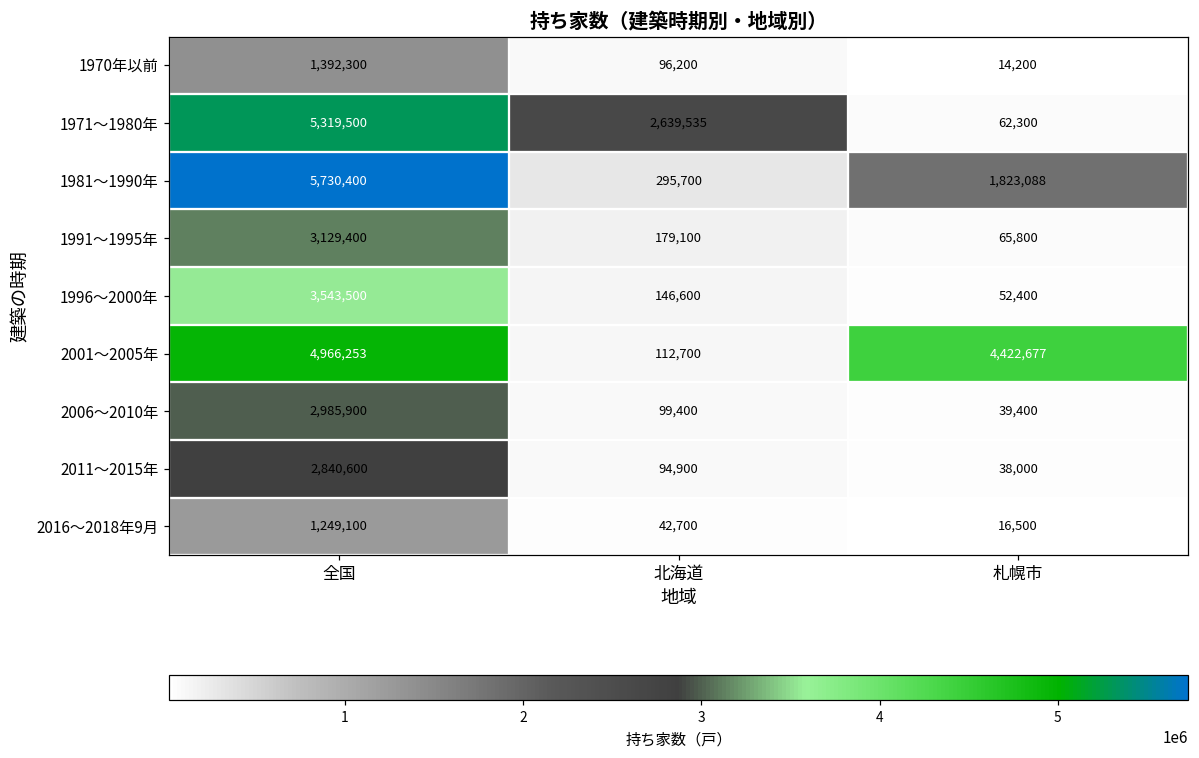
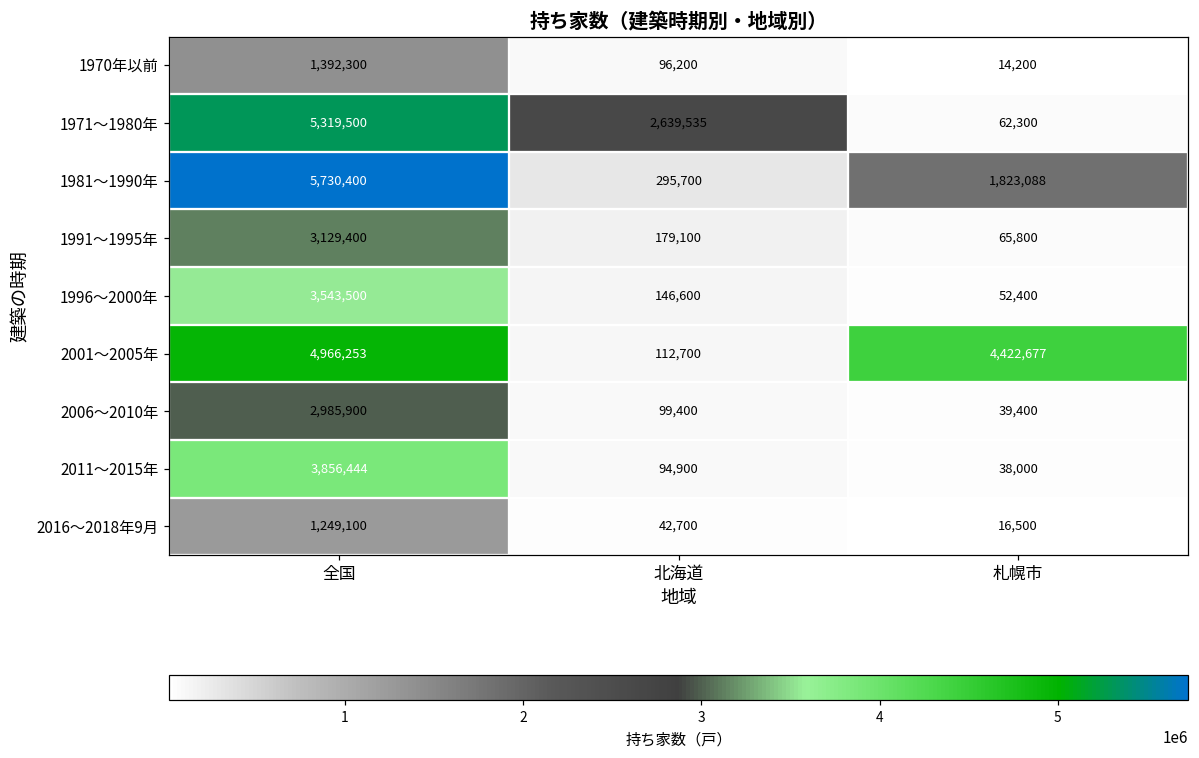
  {
    "1970年以前": {
      "全国": "1,392,300",
      "北海道": "96,200",
      "札幌市": "14,200"
    },
    "1971～1980年": {
      "全国": "5,319,500",
      "北海道": "2,639,535",
      "札幌市": "62,300"
    },
    "1981～1990年": {
      "全国": "5,730,400",
      "北海道": "295,700",
      "札幌市": "1,823,088"
    },
    "1991～1995年": {
      "全国": "3,129,400",
      "北海道": "179,100",
      "札幌市": "65,800"
    },
    "1996～2000年": {
      "全国": "3,543,500",
      "北海道": "146,600",
      "札幌市": "52,400"
    },
    "2001～2005年": {
      "全国": "4,966,253",
      "北海道": "112,700",
      "札幌市": "4,422,677"
    },
    "2006～2010年": {
      "全国": "2,985,900",
      "北海道": "99,400",
      "札幌市": "39,400"
    },
    "2011～2015年": {
-     "全国": "2,840,600",
+     "全国": "3,856,444",
      "北海道": "94,900",
      "札幌市": "38,000"
    },
    "2016～2018年9月": {
      "全国": "1,249,100",
      "北海道": "42,700",
      "札幌市": "16,500"
    }
  }
